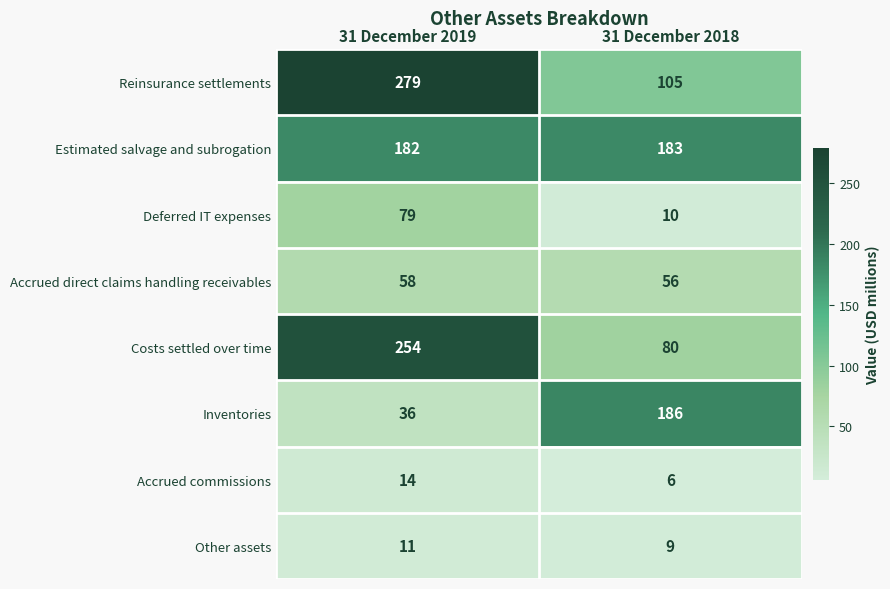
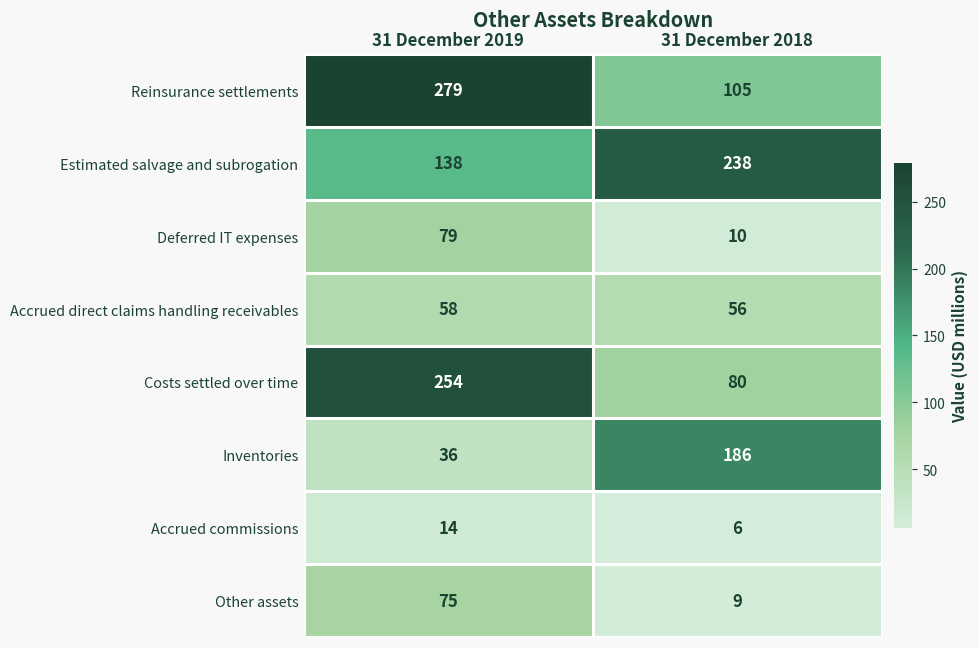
  {
    "Reinsurance settlements": {
      "31 December 2019": 279,
      "31 December 2018": 105
    },
    "Estimated salvage and subrogation": {
-     "31 December 2019": 182,
-     "31 December 2018": 183
+     "31 December 2019": 138,
+     "31 December 2018": 238
    },
    "Deferred IT expenses": {
      "31 December 2019": 79,
      "31 December 2018": 10
    },
    "Accrued direct claims handling receivables": {
      "31 December 2019": 58,
      "31 December 2018": 56
    },
    "Costs settled over time": {
      "31 December 2019": 254,
      "31 December 2018": 80
    },
    "Inventories": {
      "31 December 2019": 36,
      "31 December 2018": 186
    },
    "Accrued commissions": {
      "31 December 2019": 14,
      "31 December 2018": 6
    },
    "Other assets": {
-     "31 December 2019": 11,
+     "31 December 2019": 75,
      "31 December 2018": 9
    }
  }
